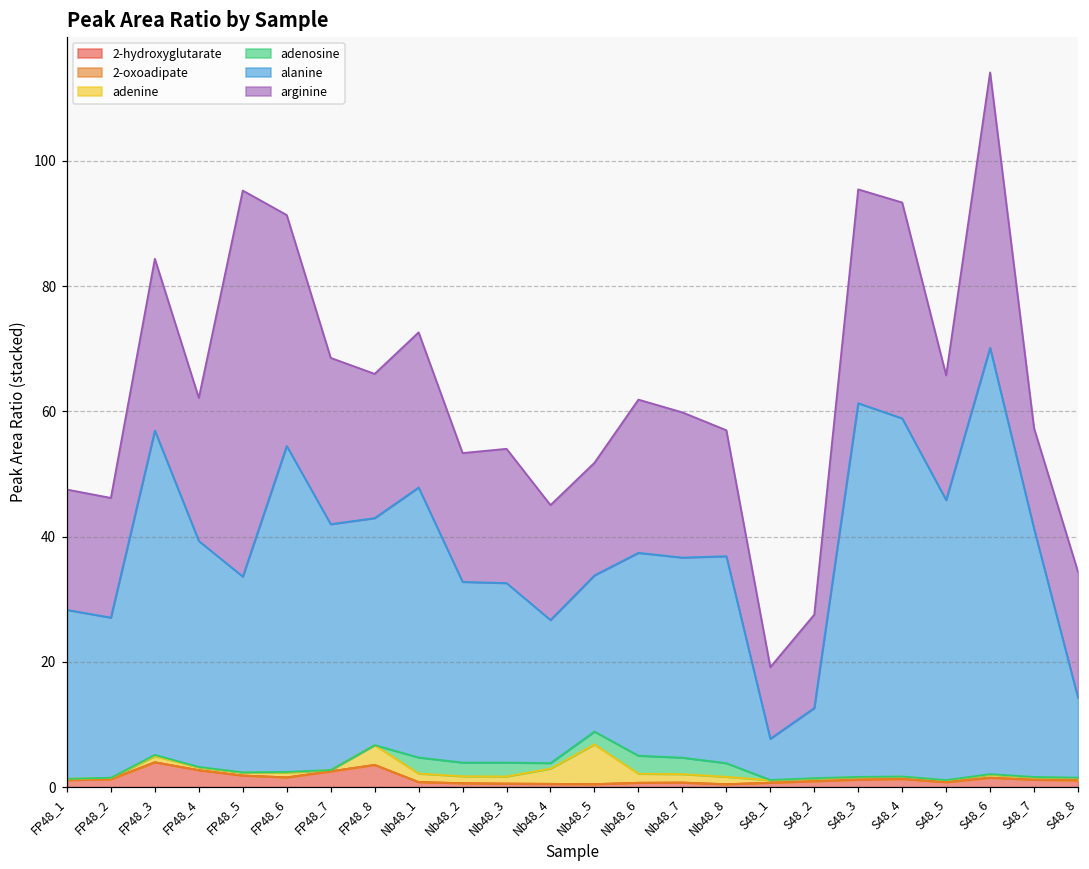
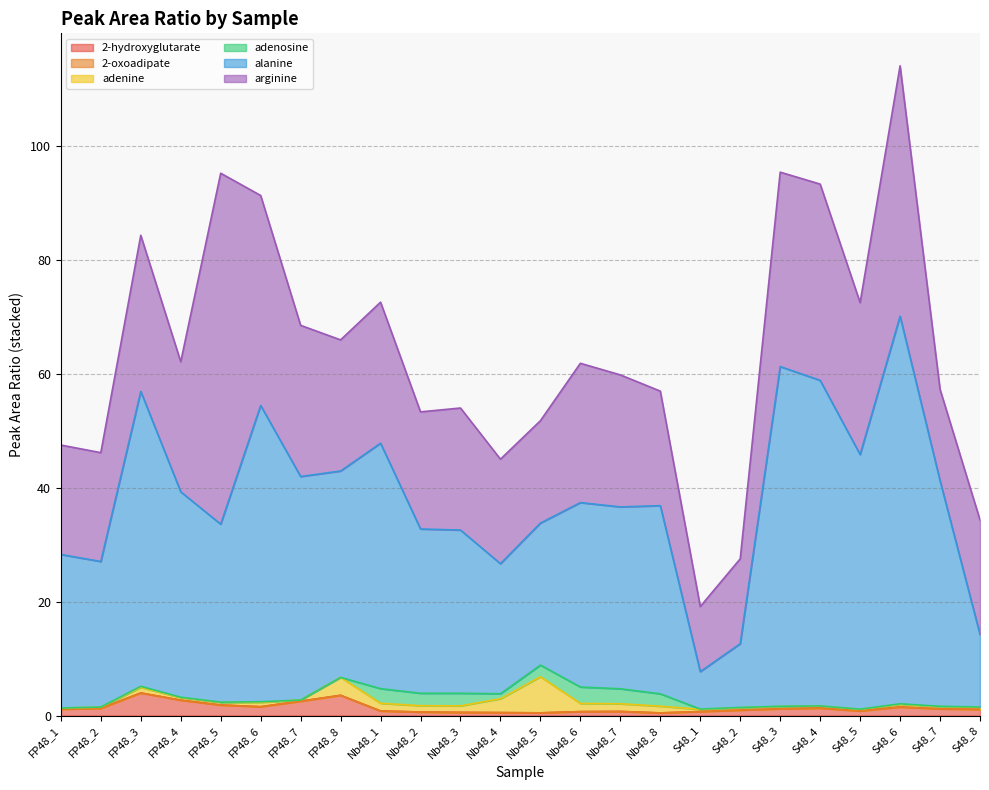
  {
    "2-oxoadipate": {
      "FP48_3": 4,
      "FP48_5": 2,
      "FP48_6": 2,
      "FP48_8": 4,
      "Nb48_1": 1,
      "Nb48_2": 1,
      "Nb48_3": 1,
      "Nb48_4": 1,
      "Nb48_5": 0,
      "Nb48_6": 1,
      "Nb48_7": 1,
      "Nb48_8": 0,
      "S48_6": 2
    },
    "adenine": {
      "Nb48_1": 1,
      "Nb48_2": 1,
      "Nb48_3": 1,
      "Nb48_4": 2,
      "Nb48_5": 6,
      "Nb48_6": 1,
      "Nb48_7": 1,
      "Nb48_8": 1
    },
    "adenosine": {
      "Nb48_1": 3,
      "Nb48_2": 2,
      "Nb48_3": 2,
      "Nb48_4": 1,
      "Nb48_5": 2,
      "Nb48_6": 3,
      "Nb48_7": 3,
      "Nb48_8": 2
    },
    "alanine": {
      "FP48_1": 27,
      "FP48_2": 26,
      "FP48_3": 52,
      "FP48_4": 36,
      "FP48_5": 31,
      "FP48_6": 52,
      "FP48_7": 39,
      "FP48_8": 36,
      "Nb48_1": 43,
      "Nb48_2": 29,
      "Nb48_3": 29,
      "Nb48_4": 23,
      "Nb48_5": 25,
      "Nb48_6": 32,
      "Nb48_7": 32,
      "Nb48_8": 33,
      "S48_1": 7,
      "S48_2": 11,
      "S48_3": 60,
      "S48_4": 57,
      "S48_5": 45,
      "S48_6": 68,
      "S48_7": 40,
      "S48_8": 13
    },
    "arginine": {
      "FP48_1": 19,
      "FP48_2": 19,
      "FP48_3": 27,
      "FP48_4": 23,
      "FP48_5": 62,
      "FP48_6": 37,
      "FP48_7": 27,
      "FP48_8": 23,
      "Nb48_1": 25,
      "Nb48_2": 21,
      "Nb48_3": 21,
      "Nb48_4": 18,
      "Nb48_5": 18,
      "Nb48_6": 24,
      "Nb48_7": 23,
      "Nb48_8": 20,
      "S48_1": 11,
      "S48_2": 15,
      "S48_3": 34,
      "S48_4": 34,
-     "S48_5": 20,
+     "S48_5": 27,
      "S48_6": 44,
      "S48_7": 16,
      "S48_8": 20
    }
  }
